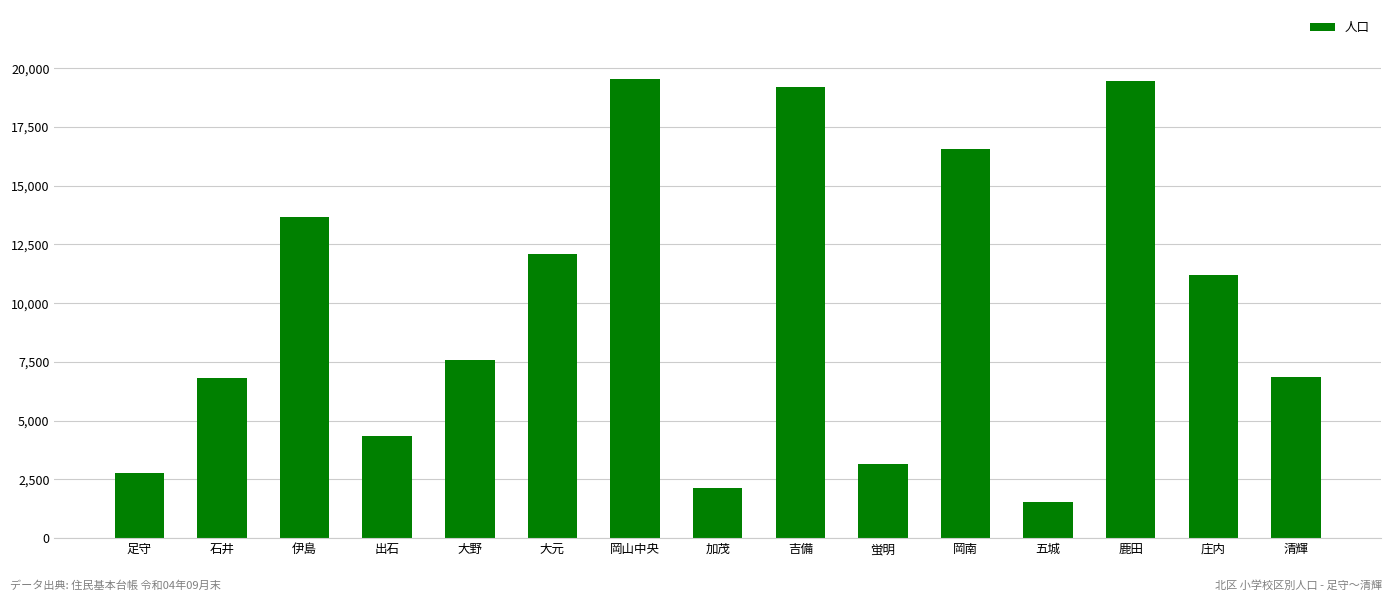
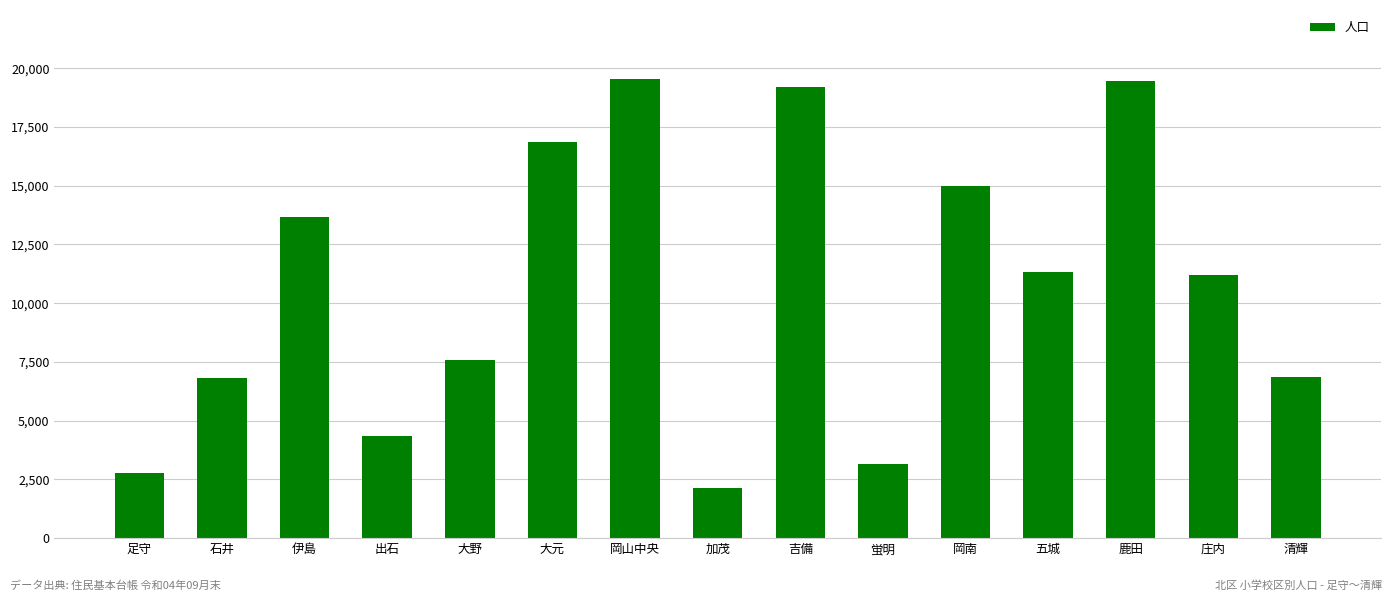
  {
    "足守": "2,800",
    "石井": "6,800",
    "伊島": "13,700",
    "出石": "4,300",
    "大野": "7,600",
-   "大元": "12,100",
+   "大元": "16,800",
    "岡山中央": "19,500",
    "加茂": "2,100",
    "吉備": "19,200",
    "蛍明": "3,100",
-   "岡南": "16,500",
-   "五城": "1,500",
+   "岡南": "15,000",
+   "五城": "11,300",
    "鹿田": "19,500",
    "庄内": "11,200",
    "清輝": "6,900"
  }
